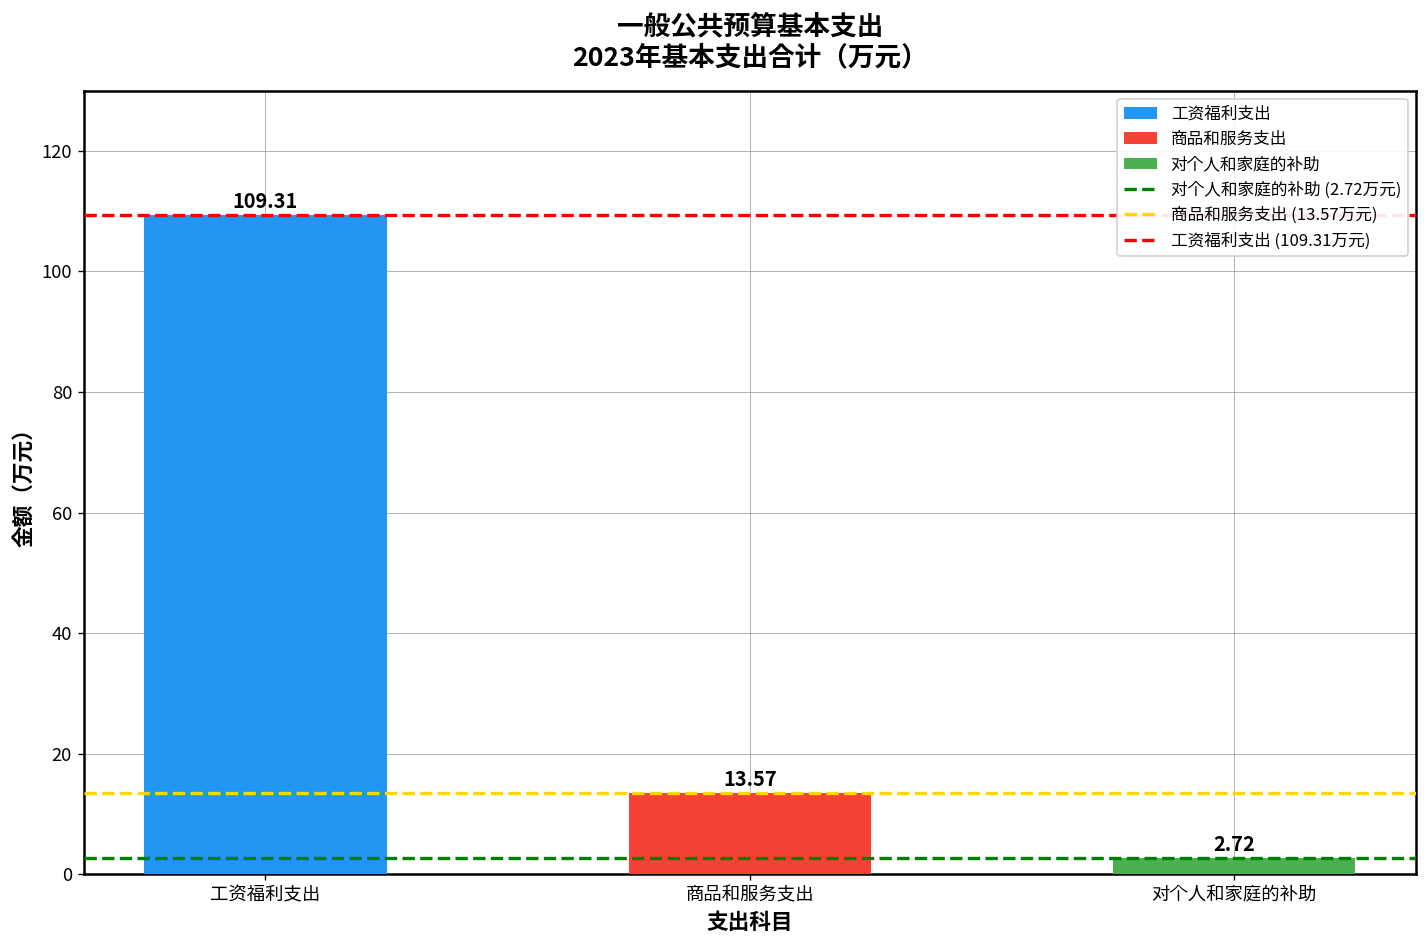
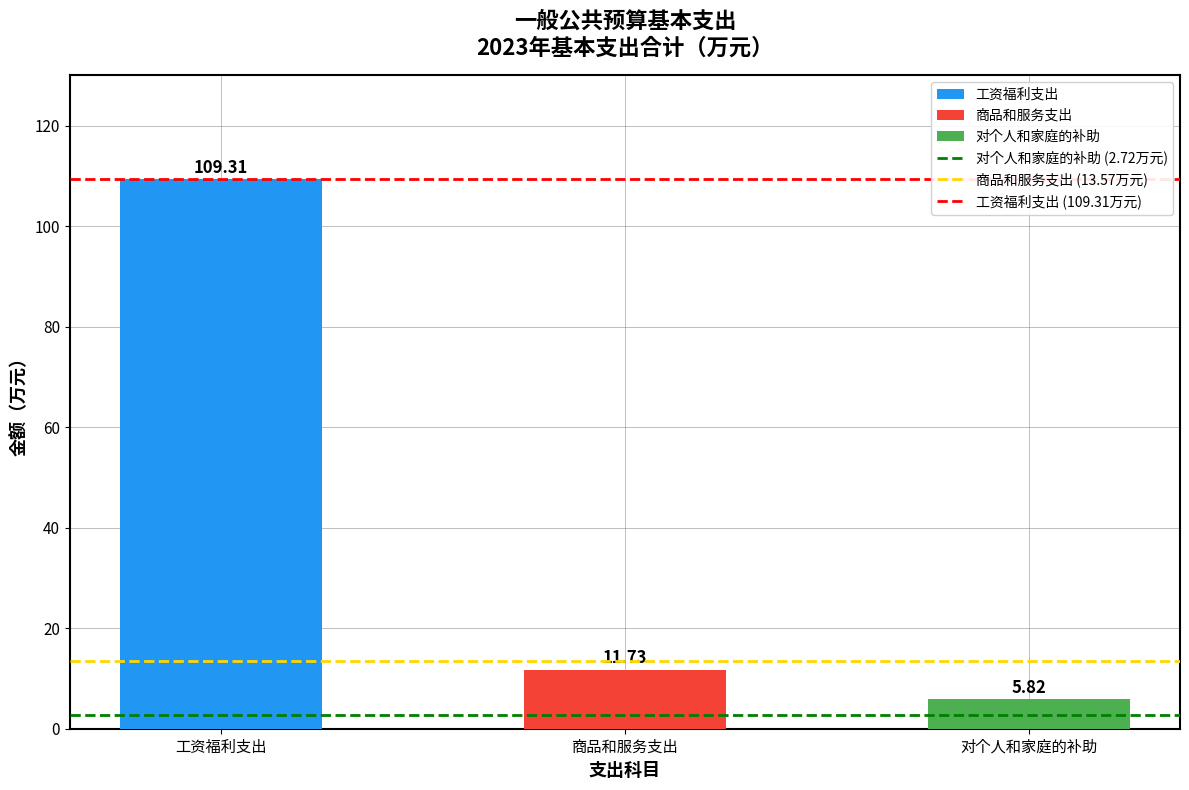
  {
    "工资福利支出": 109.31,
-   "商品和服务支出": 13.57,
-   "对个人和家庭的补助": 2.72
+   "商品和服务支出": 11.73,
+   "对个人和家庭的补助": 5.82
  }
